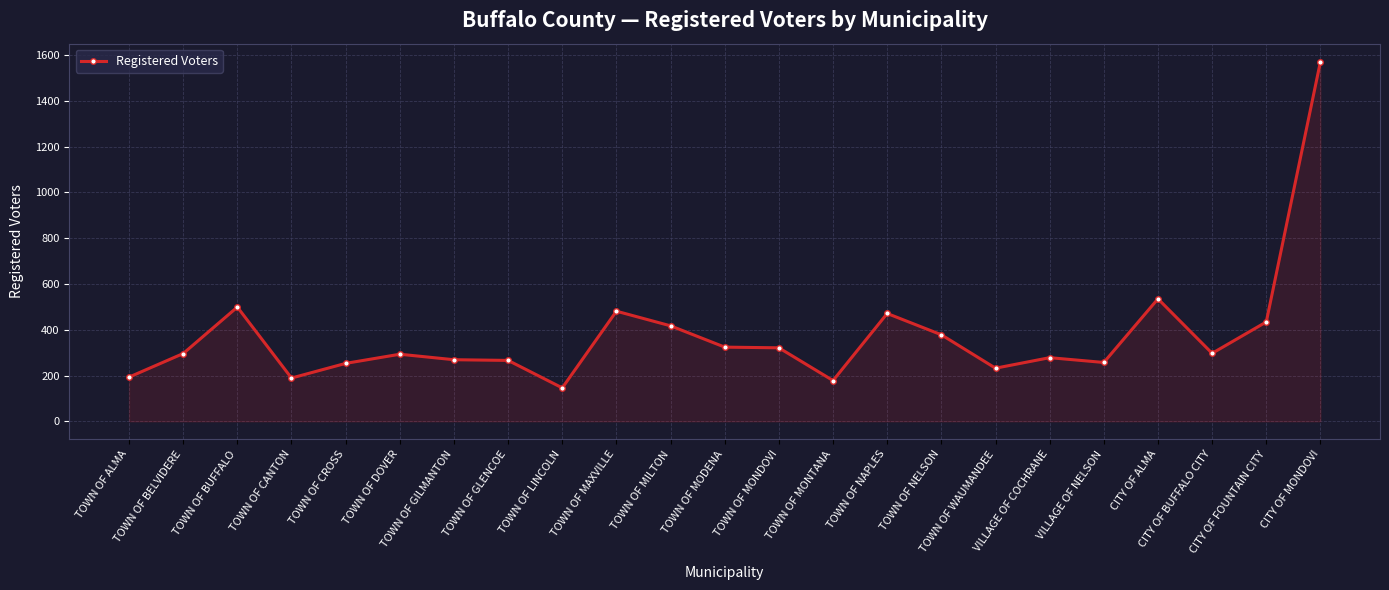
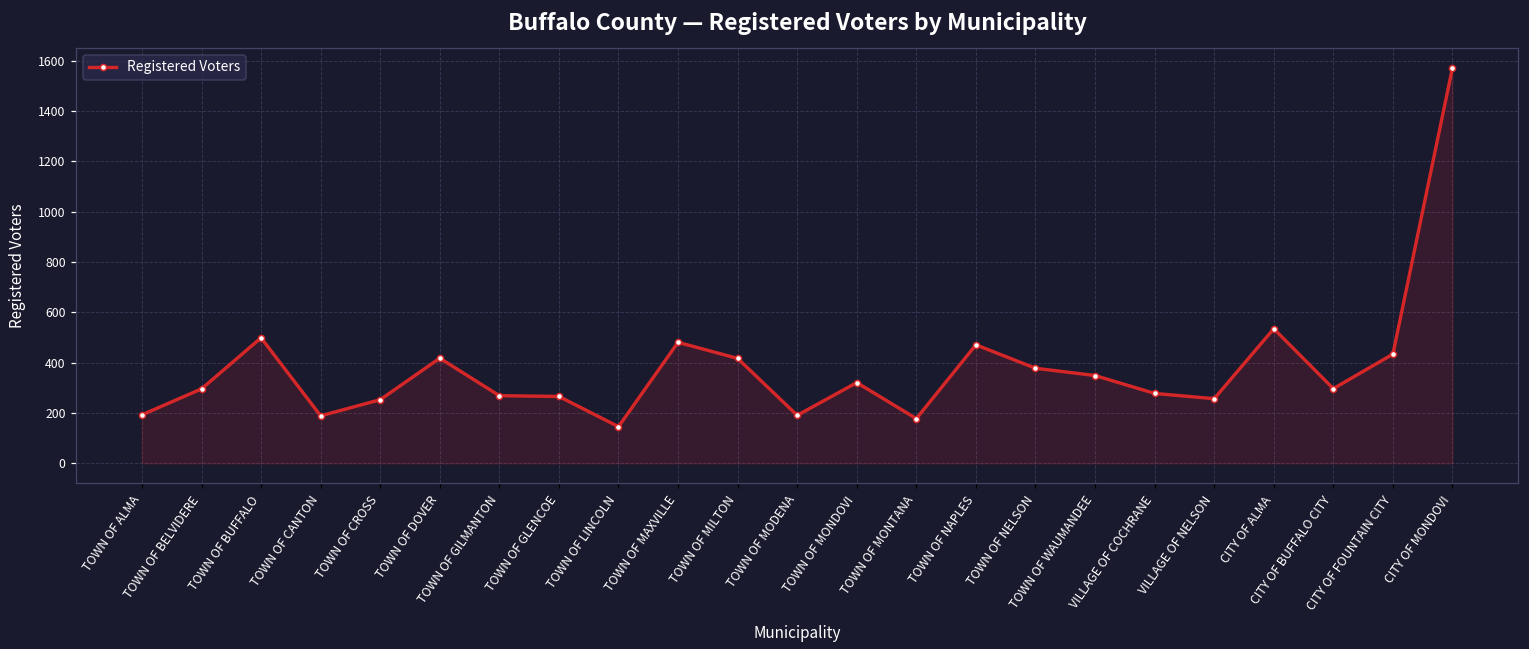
  {
    "TOWN OF ALMA": 190,
    "TOWN OF BELVIDERE": 300,
    "TOWN OF BUFFALO": 500,
    "TOWN OF CANTON": 190,
    "TOWN OF CROSS": 250,
-   "TOWN OF DOVER": 290,
+   "TOWN OF DOVER": 420,
    "TOWN OF GILMANTON": 270,
    "TOWN OF GLENCOE": 270,
    "TOWN OF LINCOLN": 150,
    "TOWN OF MAXVILLE": 480,
    "TOWN OF MILTON": 420,
-   "TOWN OF MODENA": 320,
+   "TOWN OF MODENA": 190,
    "TOWN OF MONDOVI": 320,
    "TOWN OF MONTANA": 180,
    "TOWN OF NAPLES": 470,
    "TOWN OF NELSON": 380,
-   "TOWN OF WAUMANDEE": 230,
+   "TOWN OF WAUMANDEE": 350,
    "VILLAGE OF COCHRANE": 280,
    "VILLAGE OF NELSON": 260,
    "CITY OF ALMA": 540,
    "CITY OF BUFFALO CITY": 300,
    "CITY OF FOUNTAIN CITY": 430,
    "CITY OF MONDOVI": 1570
  }
